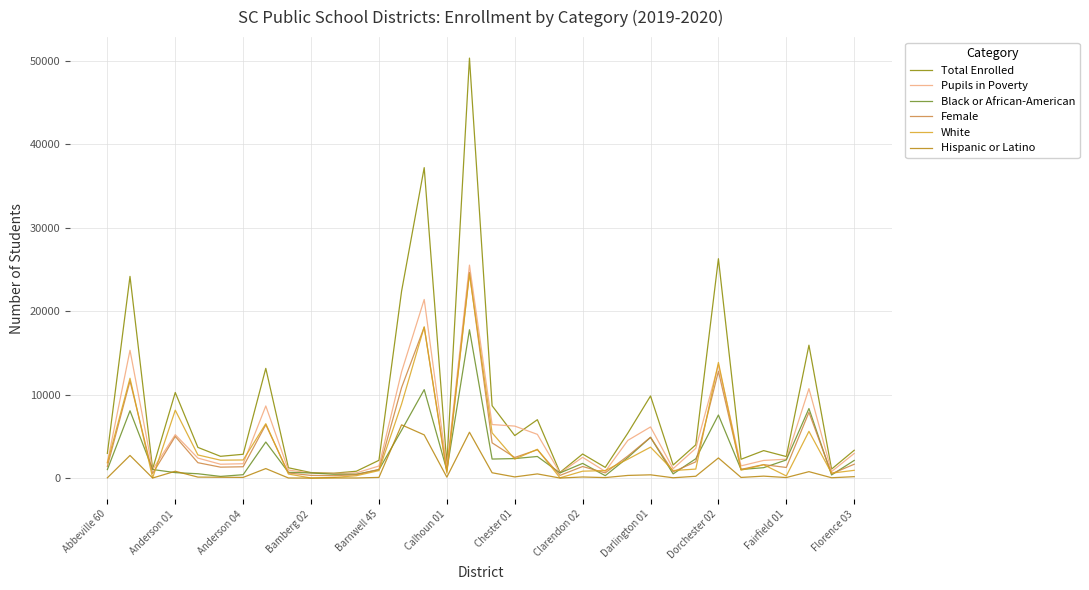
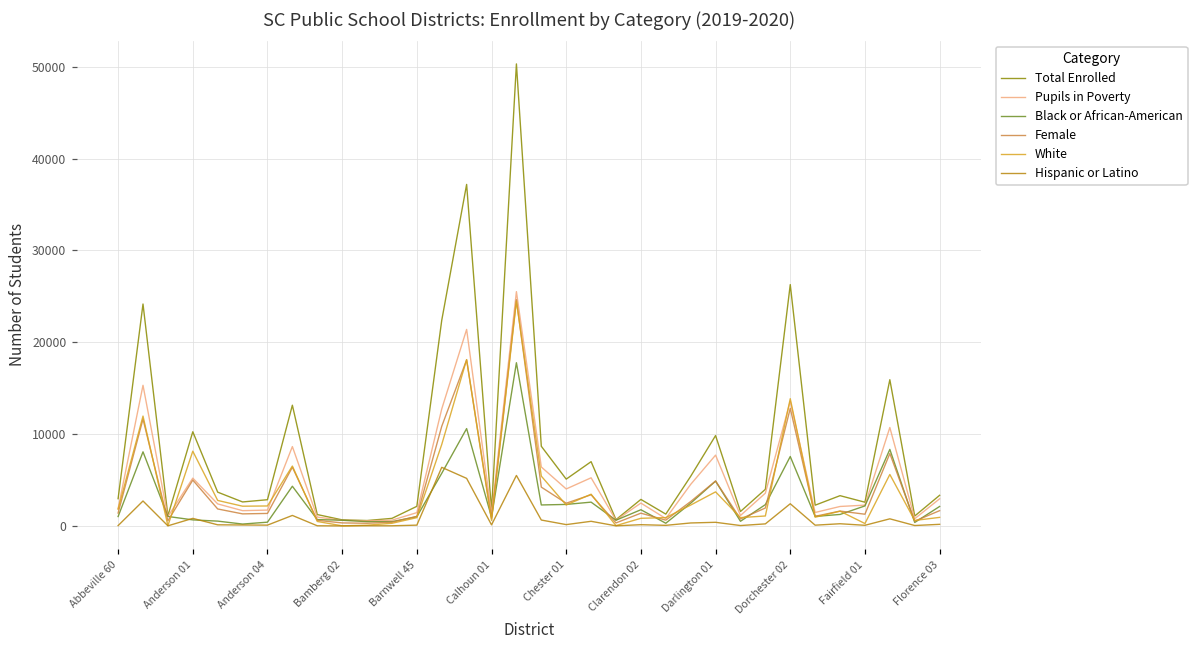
  {
    "Pupils in Poverty": {
      "Anderson 04": 2000,
      "Barnwell 45": 1000,
      "Calhoun 01": 1000,
-     "Chester 01": 6000,
+     "Chester 01": 4000,
      "Clarendon 02": 2000,
-     "Darlington 01": 6000,
+     "Darlington 01": 8000,
      "Florence 03": 3000
    }
  }
